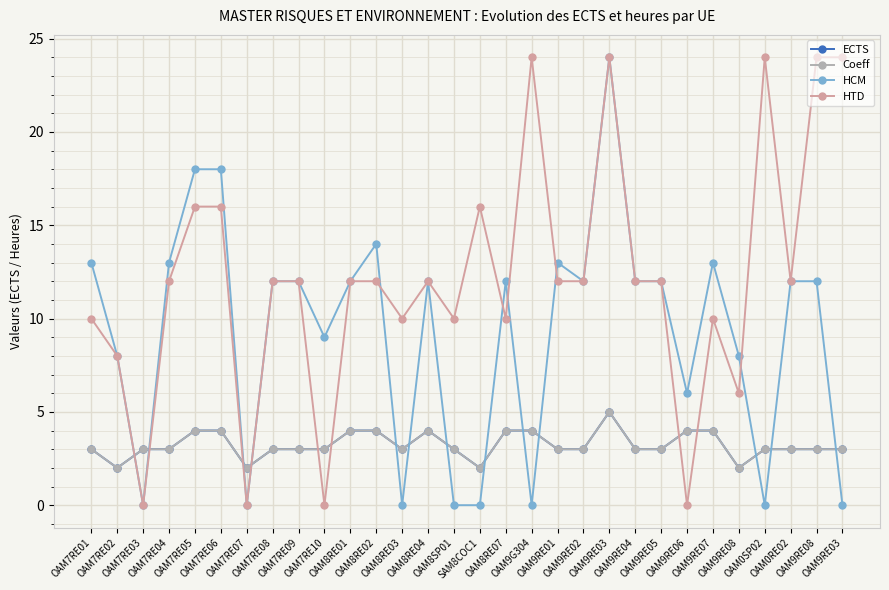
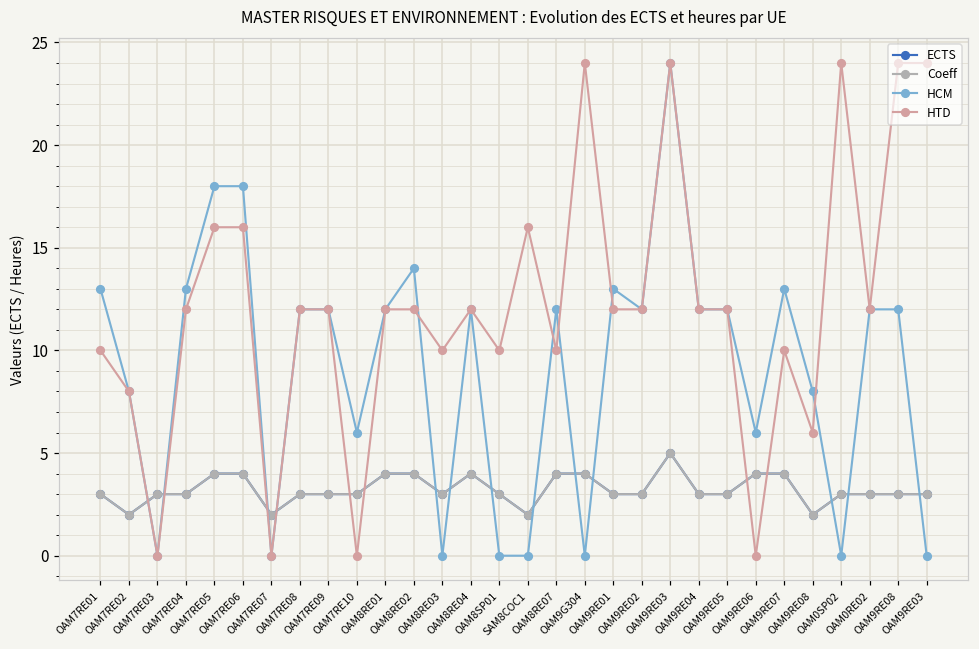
  {
    "HCM": {
      "OAM7RE01": 13,
      "OAM7RE04": 13,
      "OAM7RE05": 18,
      "OAM7RE06": 18,
-     "OAM7RE10": 9,
+     "OAM7RE10": 6,
      "OAM8RE02": 14,
      "OAM8RE03": 0,
      "OAM8SP01": 0,
      "SAM8COC1": 0,
      "OAM8RE07": 12,
      "OAM9G304": 0,
      "OAM9RE01": 13,
      "OAM9RE06": 6,
      "OAM9RE07": 13,
      "OAM0SP02": 0
    }
  }
